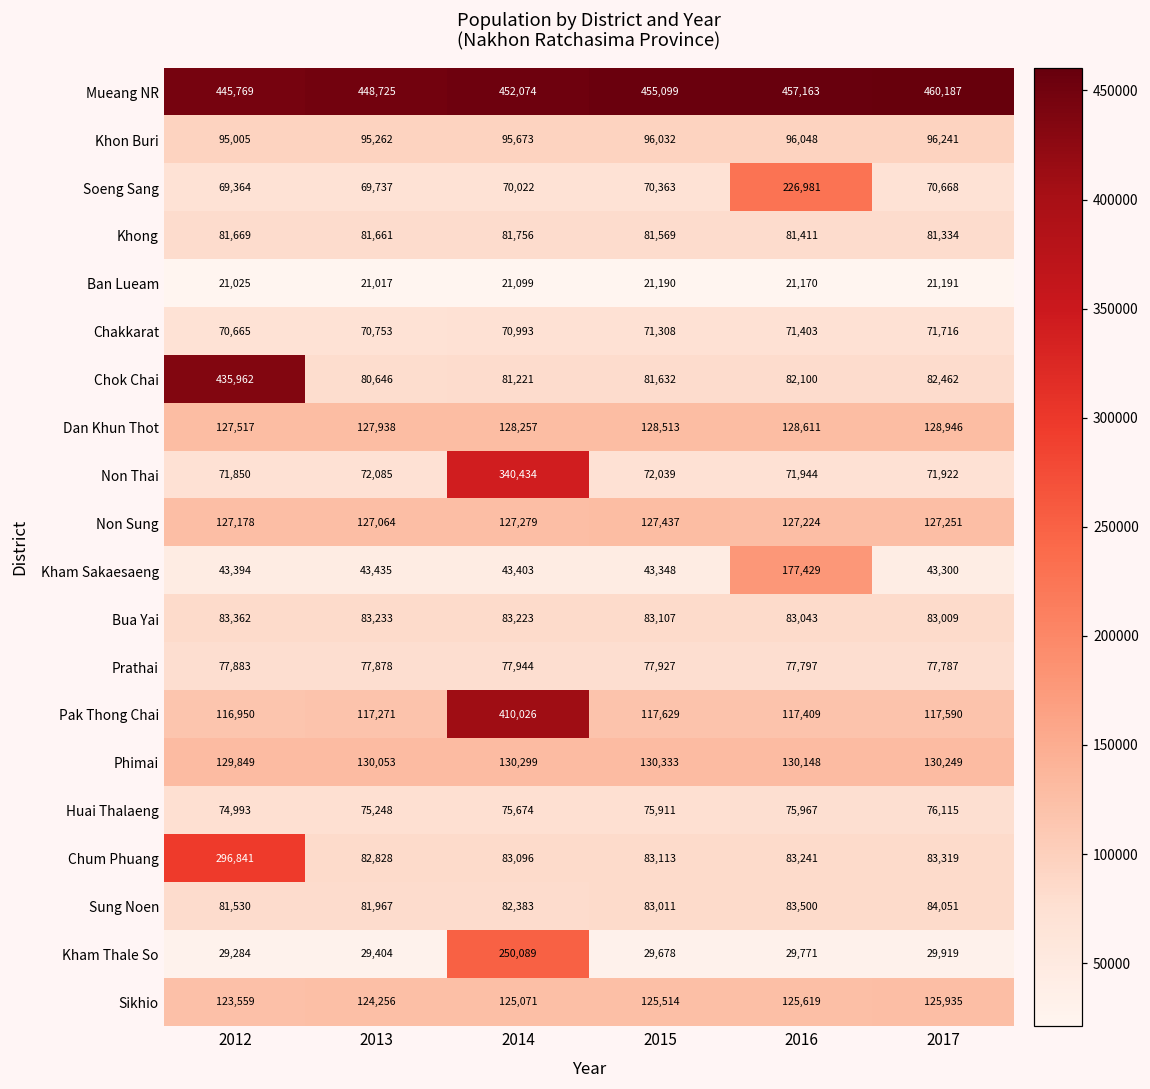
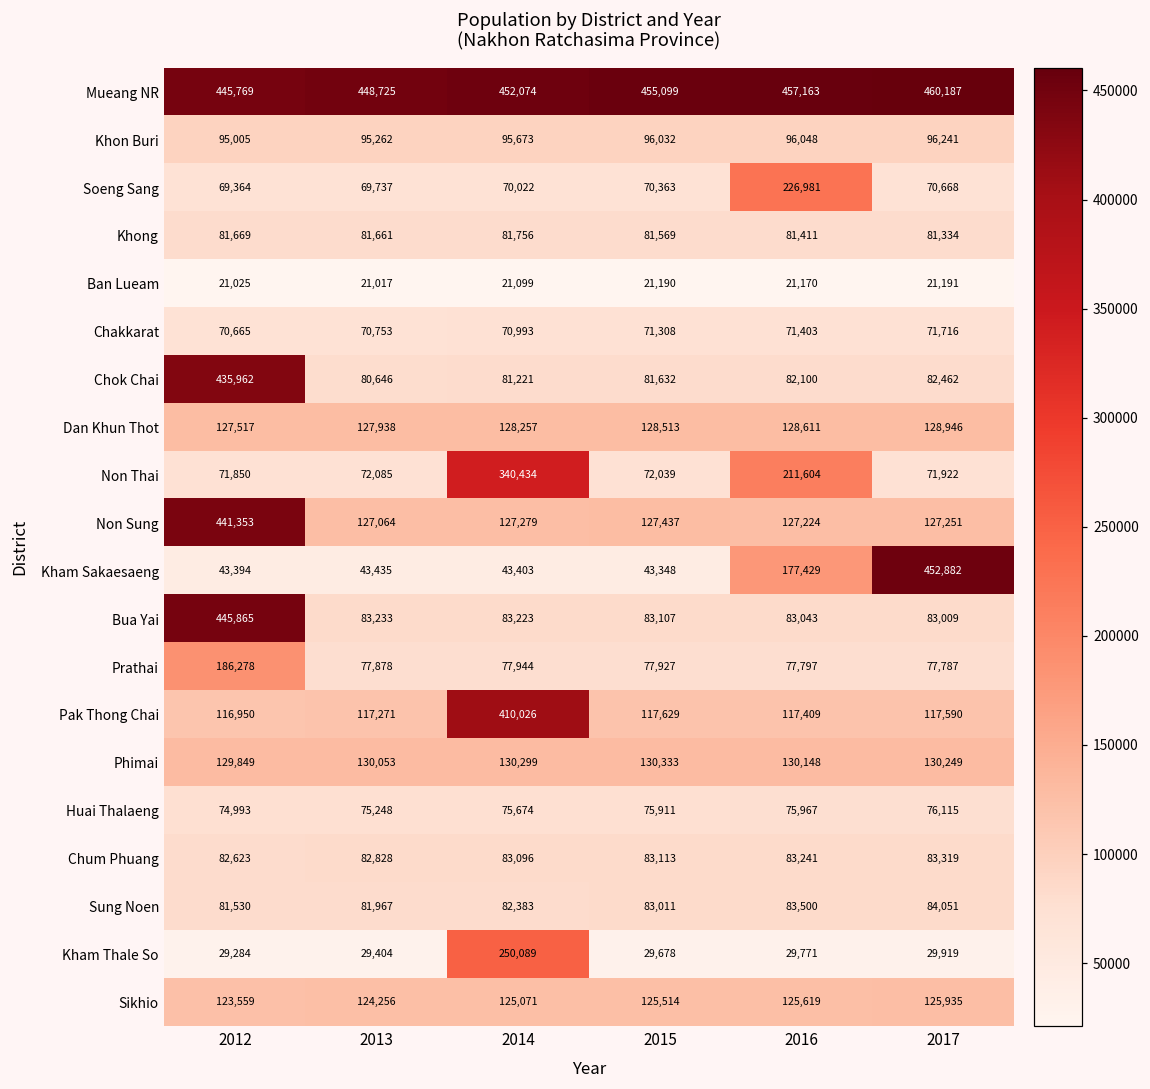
  {
    "Mueang NR": {
      "2012": "445,769",
      "2013": "448,725",
      "2014": "452,074",
      "2015": "455,099",
      "2016": "457,163",
      "2017": "460,187"
    },
    "Khon Buri": {
      "2012": "95,005",
      "2013": "95,262",
      "2014": "95,673",
      "2015": "96,032",
      "2016": "96,048",
      "2017": "96,241"
    },
    "Soeng Sang": {
      "2012": "69,364",
      "2013": "69,737",
      "2014": "70,022",
      "2015": "70,363",
      "2016": "226,981",
      "2017": "70,668"
    },
    "Khong": {
      "2012": "81,669",
      "2013": "81,661",
      "2014": "81,756",
      "2015": "81,569",
      "2016": "81,411",
      "2017": "81,334"
    },
    "Ban Lueam": {
      "2012": "21,025",
      "2013": "21,017",
      "2014": "21,099",
      "2015": "21,190",
      "2016": "21,170",
      "2017": "21,191"
    },
    "Chakkarat": {
      "2012": "70,665",
      "2013": "70,753",
      "2014": "70,993",
      "2015": "71,308",
      "2016": "71,403",
      "2017": "71,716"
    },
    "Chok Chai": {
      "2012": "435,962",
      "2013": "80,646",
      "2014": "81,221",
      "2015": "81,632",
      "2016": "82,100",
      "2017": "82,462"
    },
    "Dan Khun Thot": {
      "2012": "127,517",
      "2013": "127,938",
      "2014": "128,257",
      "2015": "128,513",
      "2016": "128,611",
      "2017": "128,946"
    },
    "Non Thai": {
      "2012": "71,850",
      "2013": "72,085",
      "2014": "340,434",
      "2015": "72,039",
-     "2016": "71,944",
+     "2016": "211,604",
      "2017": "71,922"
    },
    "Non Sung": {
-     "2012": "127,178",
+     "2012": "441,353",
      "2013": "127,064",
      "2014": "127,279",
      "2015": "127,437",
      "2016": "127,224",
      "2017": "127,251"
    },
    "Kham Sakaesaeng": {
      "2012": "43,394",
      "2013": "43,435",
      "2014": "43,403",
      "2015": "43,348",
      "2016": "177,429",
-     "2017": "43,300"
+     "2017": "452,882"
    },
    "Bua Yai": {
-     "2012": "83,362",
+     "2012": "445,865",
      "2013": "83,233",
      "2014": "83,223",
      "2015": "83,107",
      "2016": "83,043",
      "2017": "83,009"
    },
    "Prathai": {
-     "2012": "77,883",
+     "2012": "186,278",
      "2013": "77,878",
      "2014": "77,944",
      "2015": "77,927",
      "2016": "77,797",
      "2017": "77,787"
    },
    "Pak Thong Chai": {
      "2012": "116,950",
      "2013": "117,271",
      "2014": "410,026",
      "2015": "117,629",
      "2016": "117,409",
      "2017": "117,590"
    },
    "Phimai": {
      "2012": "129,849",
      "2013": "130,053",
      "2014": "130,299",
      "2015": "130,333",
      "2016": "130,148",
      "2017": "130,249"
    },
    "Huai Thalaeng": {
      "2012": "74,993",
      "2013": "75,248",
      "2014": "75,674",
      "2015": "75,911",
      "2016": "75,967",
      "2017": "76,115"
    },
    "Chum Phuang": {
-     "2012": "296,841",
+     "2012": "82,623",
      "2013": "82,828",
      "2014": "83,096",
      "2015": "83,113",
      "2016": "83,241",
      "2017": "83,319"
    },
    "Sung Noen": {
      "2012": "81,530",
      "2013": "81,967",
      "2014": "82,383",
      "2015": "83,011",
      "2016": "83,500",
      "2017": "84,051"
    },
    "Kham Thale So": {
      "2012": "29,284",
      "2013": "29,404",
      "2014": "250,089",
      "2015": "29,678",
      "2016": "29,771",
      "2017": "29,919"
    },
    "Sikhio": {
      "2012": "123,559",
      "2013": "124,256",
      "2014": "125,071",
      "2015": "125,514",
      "2016": "125,619",
      "2017": "125,935"
    }
  }
